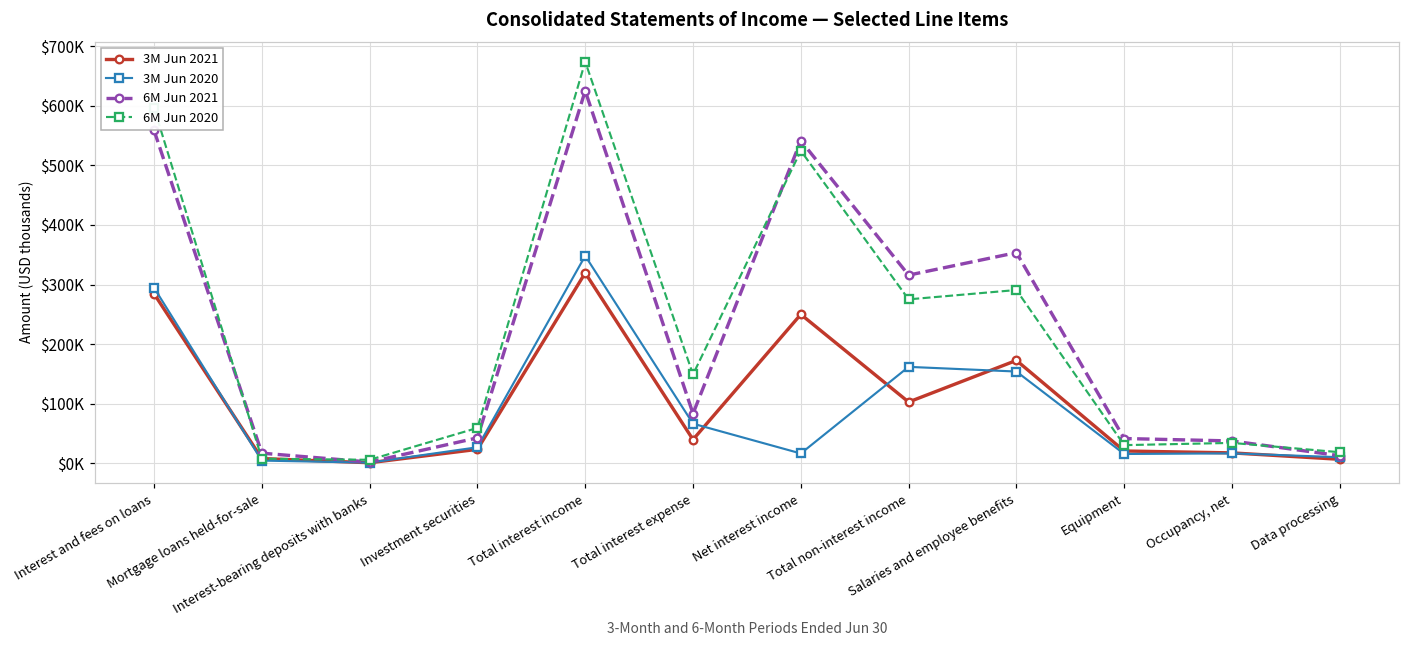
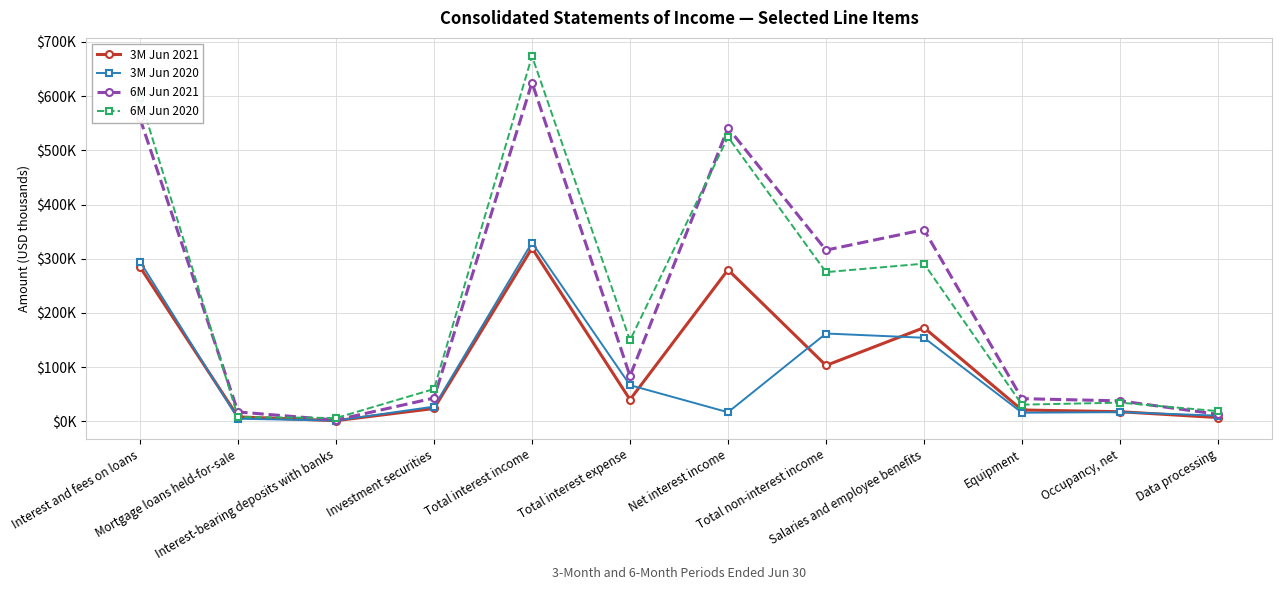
  {
    "3M Jun 2021": {
      "Interest and fees on loans": "$280000",
      "Total interest income": "$320000",
      "Total interest expense": "$40000",
-     "Net interest income": "$250000",
+     "Net interest income": "$280000",
      "Total non-interest income": "$100000",
      "Salaries and employee benefits": "$170000",
      "Equipment": "$20000"
    },
    "3M Jun 2020": {
      "Interest and fees on loans": "$290000",
-     "Total interest income": "$350000",
+     "Total interest income": "$330000",
      "Total interest expense": "$70000",
      "Net interest income": "$20000",
      "Total non-interest income": "$160000",
      "Salaries and employee benefits": "$150000",
      "Equipment": "$20000"
    },
    "6M Jun 2021": {
      "Mortgage loans held-for-sale": "$20000",
      "Investment securities": "$40000",
      "Total interest income": "$630000",
      "Total interest expense": "$80000",
      "Net interest income": "$540000",
      "Total non-interest income": "$320000",
      "Salaries and employee benefits": "$350000",
      "Equipment": "$40000"
    },
    "6M Jun 2020": {
      "Investment securities": "$60000",
      "Total interest income": "$670000",
      "Total interest expense": "$150000",
      "Net interest income": "$520000",
      "Total non-interest income": "$280000",
      "Salaries and employee benefits": "$290000",
      "Equipment": "$30000",
      "Data processing": "$20000"
    }
  }
